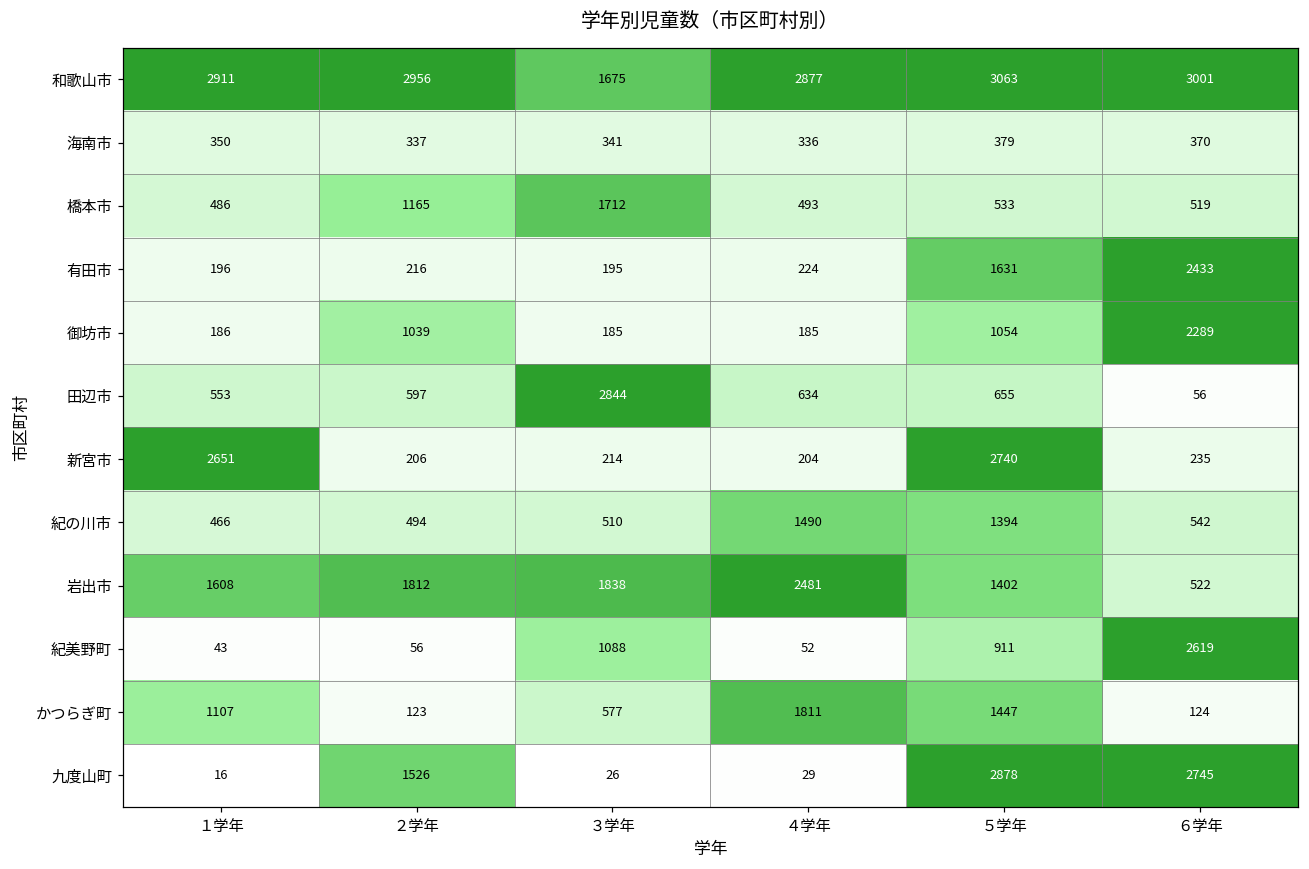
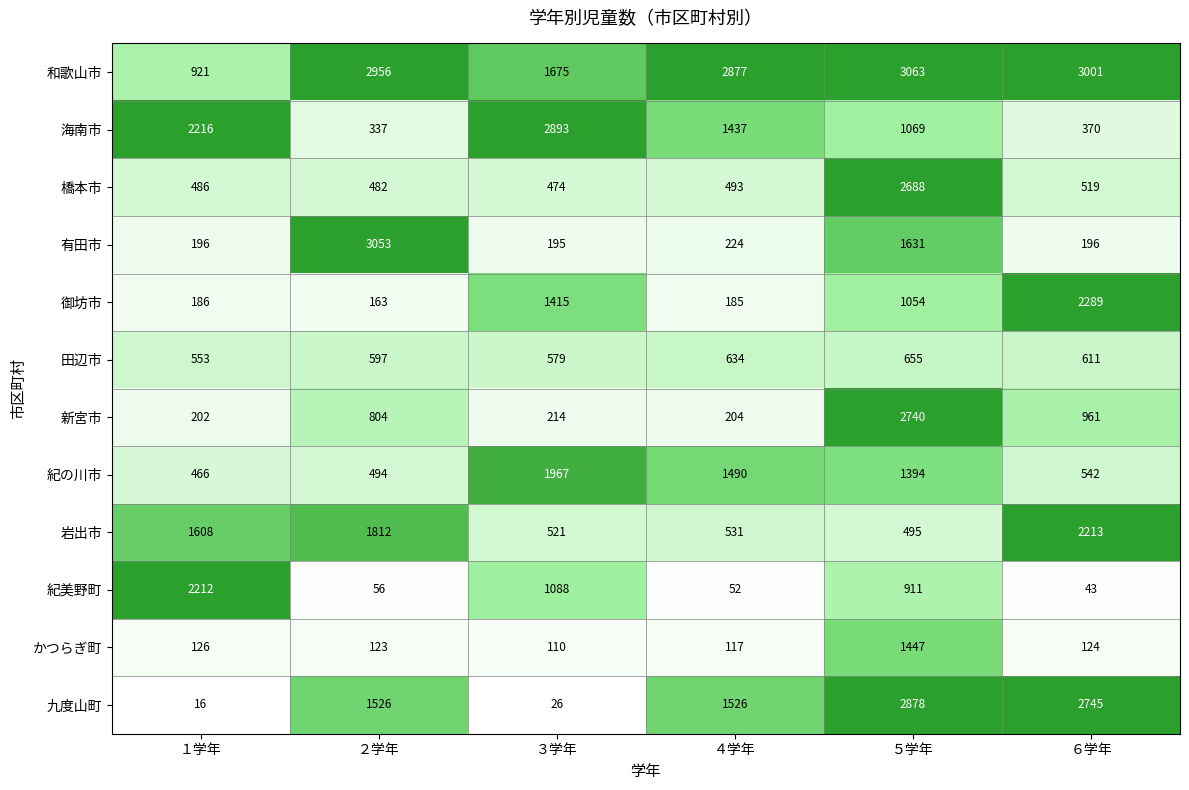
  {
    "和歌山市": {
-     "１学年": 2911,
+     "１学年": 921,
      "２学年": 2956,
      "３学年": 1675,
      "４学年": 2877,
      "５学年": 3063,
      "６学年": 3001
    },
    "海南市": {
-     "１学年": 350,
+     "１学年": 2216,
      "２学年": 337,
-     "３学年": 341,
-     "４学年": 336,
-     "５学年": 379,
+     "３学年": 2893,
+     "４学年": 1437,
+     "５学年": 1069,
      "６学年": 370
    },
    "橋本市": {
      "１学年": 486,
-     "２学年": 1165,
-     "３学年": 1712,
+     "２学年": 482,
+     "３学年": 474,
      "４学年": 493,
-     "５学年": 533,
+     "５学年": 2688,
      "６学年": 519
    },
    "有田市": {
      "１学年": 196,
-     "２学年": 216,
+     "２学年": 3053,
      "３学年": 195,
      "４学年": 224,
      "５学年": 1631,
-     "６学年": 2433
+     "６学年": 196
    },
    "御坊市": {
      "１学年": 186,
-     "２学年": 1039,
-     "３学年": 185,
+     "２学年": 163,
+     "３学年": 1415,
      "４学年": 185,
      "５学年": 1054,
      "６学年": 2289
    },
    "田辺市": {
      "１学年": 553,
      "２学年": 597,
-     "３学年": 2844,
+     "３学年": 579,
      "４学年": 634,
      "５学年": 655,
-     "６学年": 56
+     "６学年": 611
    },
    "新宮市": {
-     "１学年": 2651,
-     "２学年": 206,
+     "１学年": 202,
+     "２学年": 804,
      "３学年": 214,
      "４学年": 204,
      "５学年": 2740,
-     "６学年": 235
+     "６学年": 961
    },
    "紀の川市": {
      "１学年": 466,
      "２学年": 494,
-     "３学年": 510,
+     "３学年": 1967,
      "４学年": 1490,
      "５学年": 1394,
      "６学年": 542
    },
    "岩出市": {
      "１学年": 1608,
      "２学年": 1812,
-     "３学年": 1838,
-     "４学年": 2481,
-     "５学年": 1402,
-     "６学年": 522
+     "３学年": 521,
+     "４学年": 531,
+     "５学年": 495,
+     "６学年": 2213
    },
    "紀美野町": {
-     "１学年": 43,
+     "１学年": 2212,
      "２学年": 56,
      "３学年": 1088,
      "４学年": 52,
      "５学年": 911,
-     "６学年": 2619
+     "６学年": 43
    },
    "かつらぎ町": {
-     "１学年": 1107,
+     "１学年": 126,
      "２学年": 123,
-     "３学年": 577,
-     "４学年": 1811,
+     "３学年": 110,
+     "４学年": 117,
      "５学年": 1447,
      "６学年": 124
    },
    "九度山町": {
      "１学年": 16,
      "２学年": 1526,
      "３学年": 26,
-     "４学年": 29,
+     "４学年": 1526,
      "５学年": 2878,
      "６学年": 2745
    }
  }
